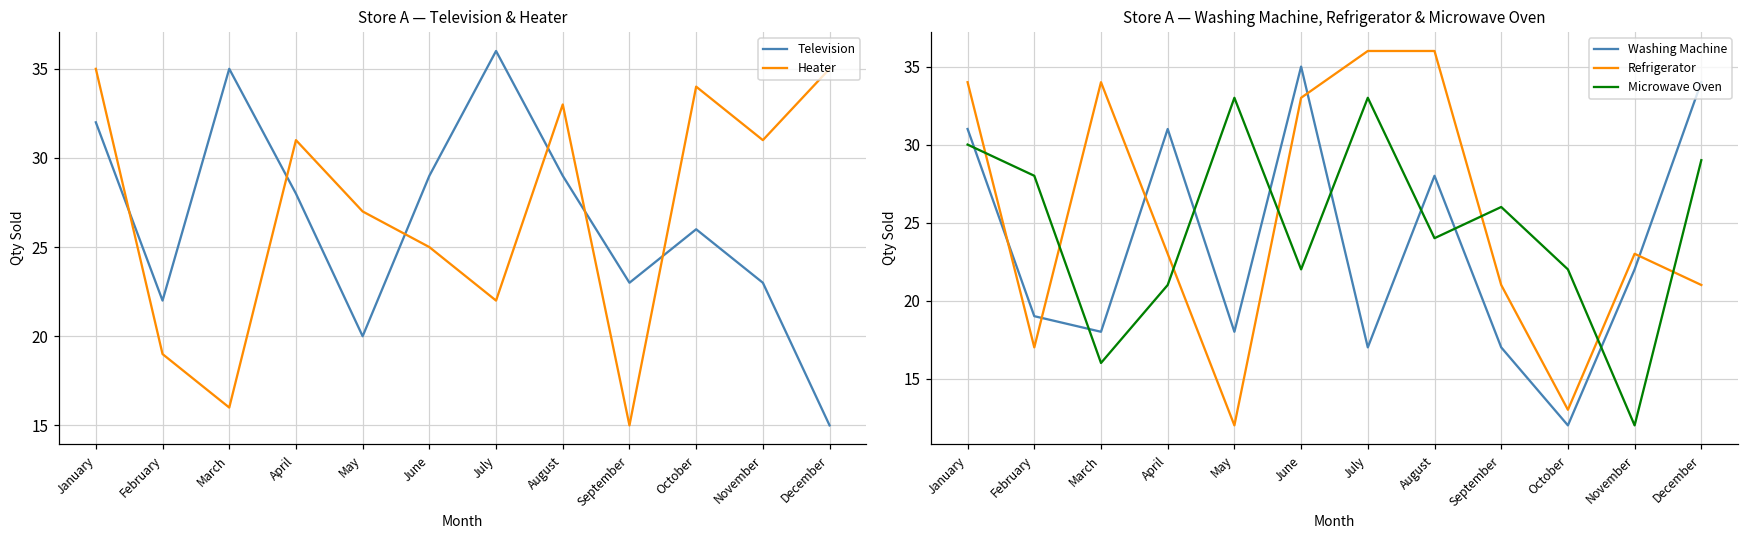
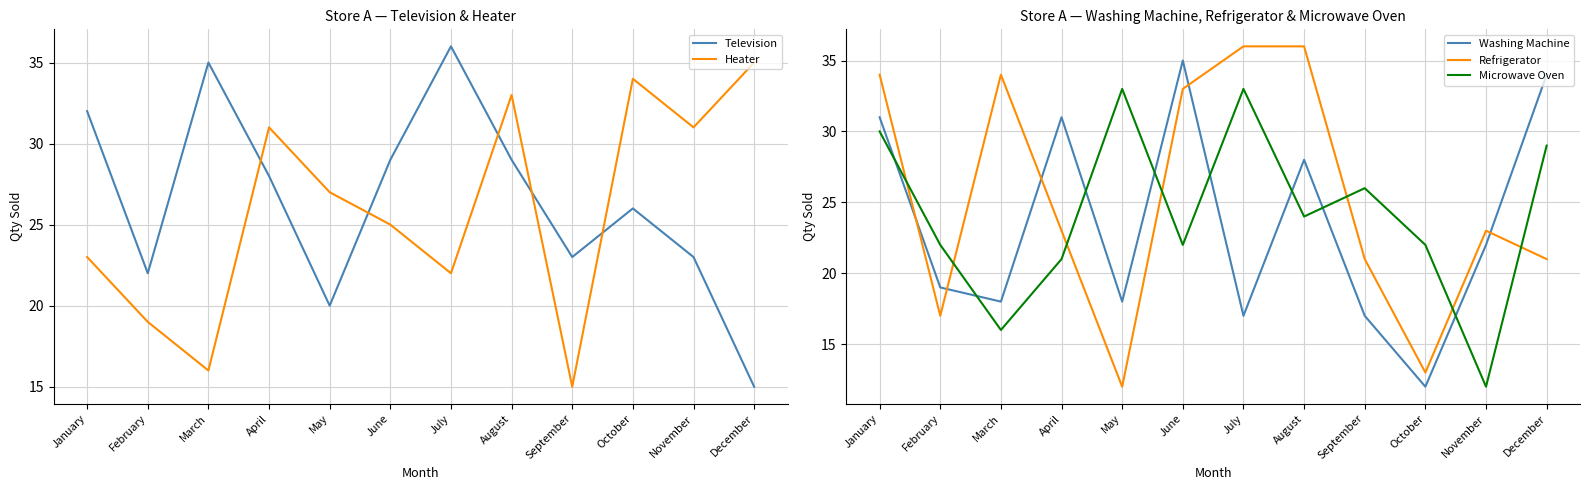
  {
    "Store A — Television & Heater": {
      "Television": {
        "January": 32,
        "February": 22,
        "March": 35,
        "April": 28,
        "May": 20,
        "June": 29,
        "July": 36,
        "August": 29,
        "September": 23,
        "October": 26,
        "November": 23,
        "December": 15
      },
      "Heater": {
-       "January": 35,
+       "January": 23,
        "February": 19,
        "March": 16,
        "April": 31,
        "May": 27,
        "June": 25,
        "July": 22,
        "August": 33,
        "September": 15,
        "October": 34,
        "November": 31
      }
    },
    "Store A — Washing Machine, Refrigerator & Microwave Oven": {
      "Washing Machine": {
        "January": 31,
        "February": 19,
        "March": 18,
        "April": 31,
        "May": 18,
        "June": 35,
        "July": 17,
        "August": 28,
        "September": 17,
        "October": 12,
        "November": 22
      },
      "Refrigerator": {
        "January": 34,
        "February": 17,
        "March": 34,
        "April": 23,
        "May": 12,
        "June": 33,
        "July": 36,
        "August": 36,
        "September": 21,
        "October": 13,
        "November": 23,
        "December": 21
      },
      "Microwave Oven": {
        "January": 30,
-       "February": 28,
+       "February": 22,
        "March": 16,
        "April": 21,
        "May": 33,
        "June": 22,
        "July": 33,
        "August": 24,
        "September": 26,
        "October": 22,
        "November": 12,
        "December": 29
      }
    }
  }
